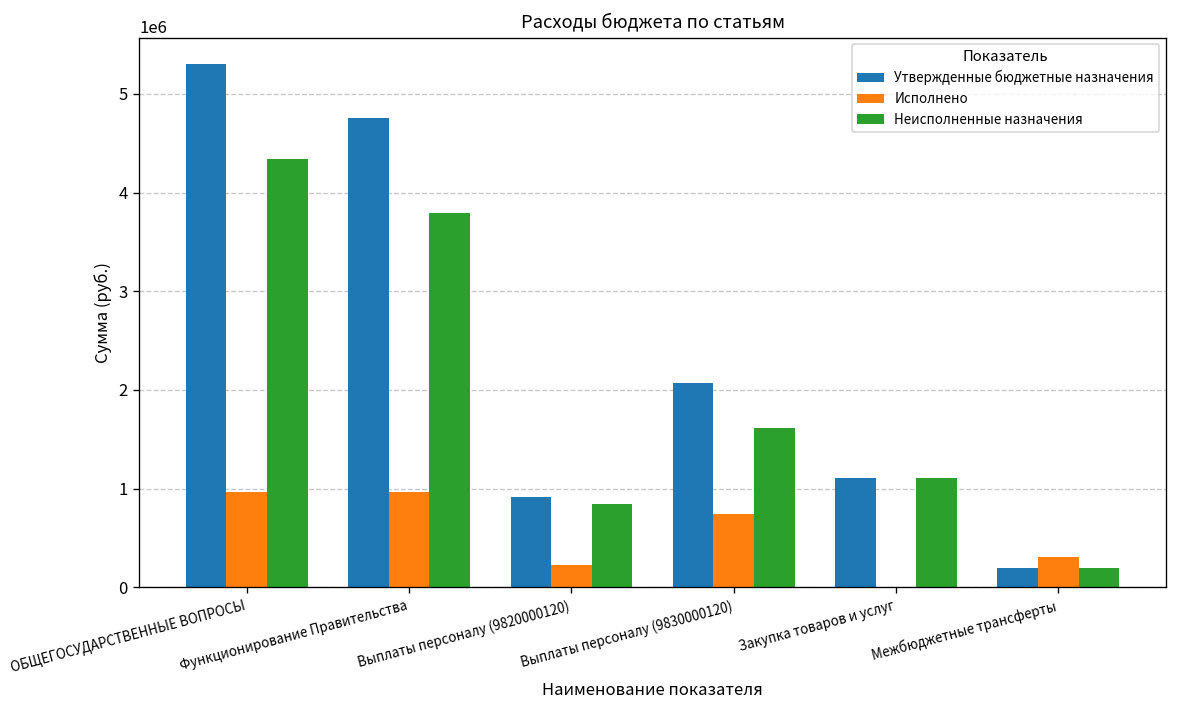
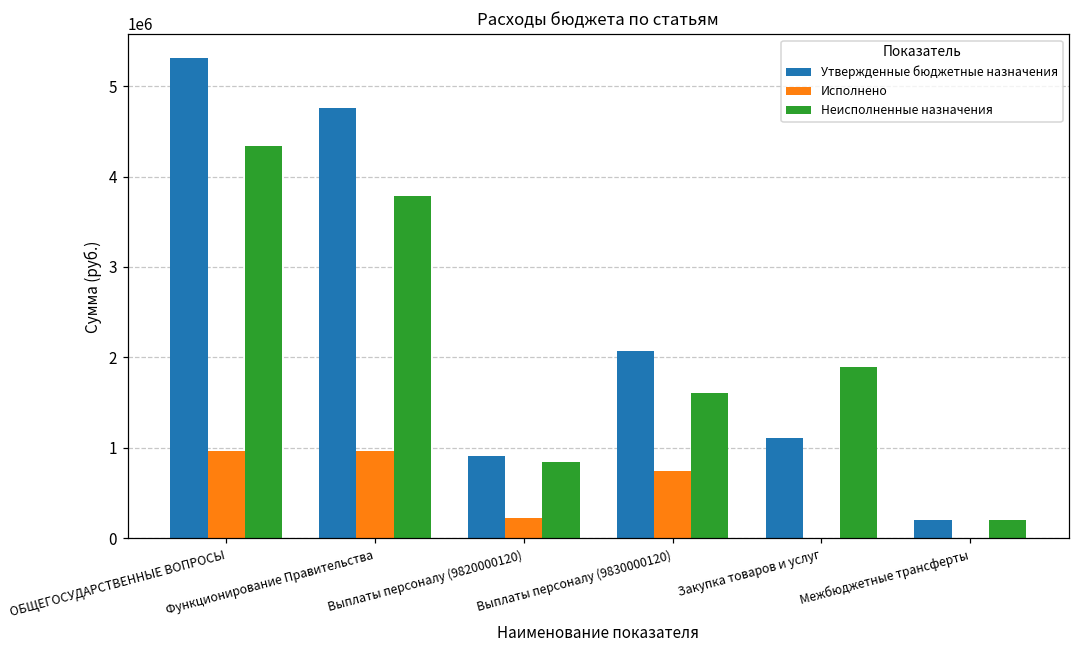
  {
    "Утвержденные бюджетные назначения": {
      "ОБЩЕГОСУДАРСТВЕННЫЕ ВОПРОСЫ": 5300000,
      "Функционирование Правительства": 4800000,
      "Выплаты персоналу (9820000120)": 900000,
      "Выплаты персоналу (9830000120)": 2100000,
      "Закупка товаров и услуг": 1100000,
      "Межбюджетные трансферты": 200000
    },
    "Исполнено": {
      "ОБЩЕГОСУДАРСТВЕННЫЕ ВОПРОСЫ": 1000000,
      "Функционирование Правительства": 1000000,
      "Выплаты персоналу (9820000120)": 200000,
      "Выплаты персоналу (9830000120)": 700000,
      "Закупка товаров и услуг": 0,
-     "Межбюджетные трансферты": 300000
+     "Межбюджетные трансферты": 0
    },
    "Неисполненные назначения": {
      "ОБЩЕГОСУДАРСТВЕННЫЕ ВОПРОСЫ": 4300000,
      "Функционирование Правительства": 3800000,
      "Выплаты персоналу (9820000120)": 800000,
      "Выплаты персоналу (9830000120)": 1600000,
-     "Закупка товаров и услуг": 1100000,
+     "Закупка товаров и услуг": 1900000,
      "Межбюджетные трансферты": 200000
    }
  }
